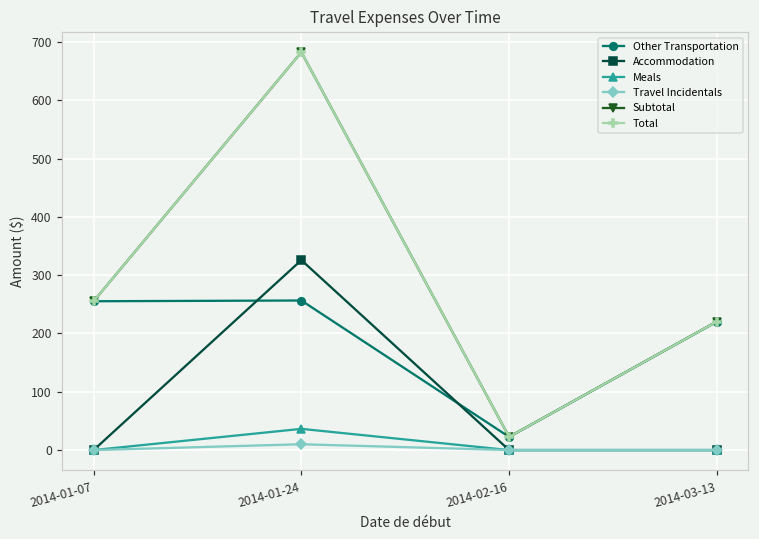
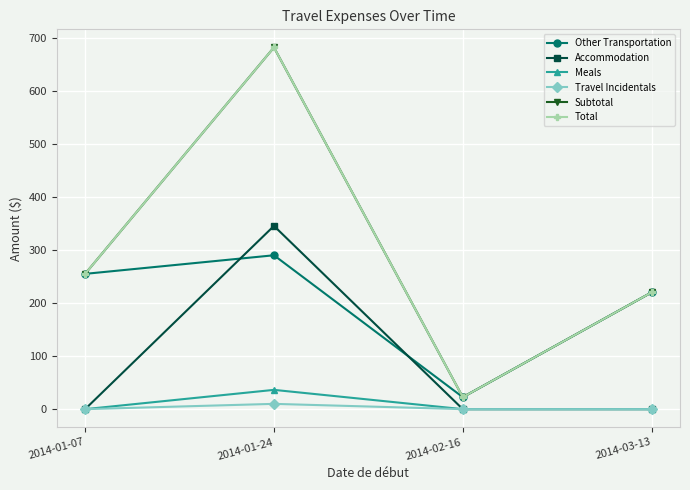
  {
    "Other Transportation": {
-     "2014-01-24": 260
+     "2014-01-24": 290
    },
    "Accommodation": {
-     "2014-01-24": 330
+     "2014-01-24": 350
    },
    "Meals": {
      "2014-01-24": 40
    }
  }
